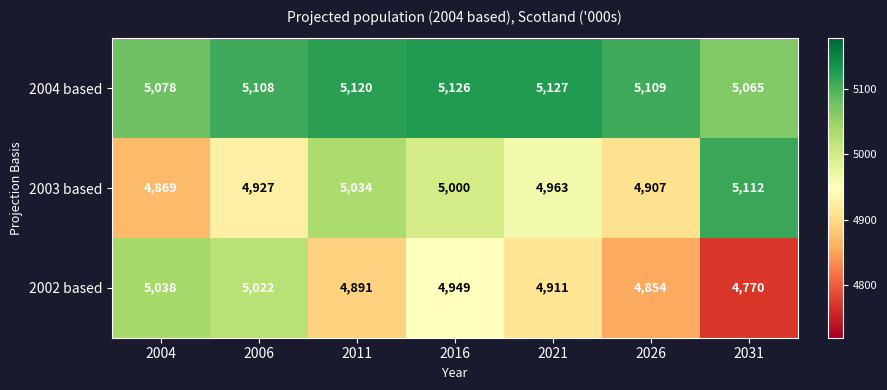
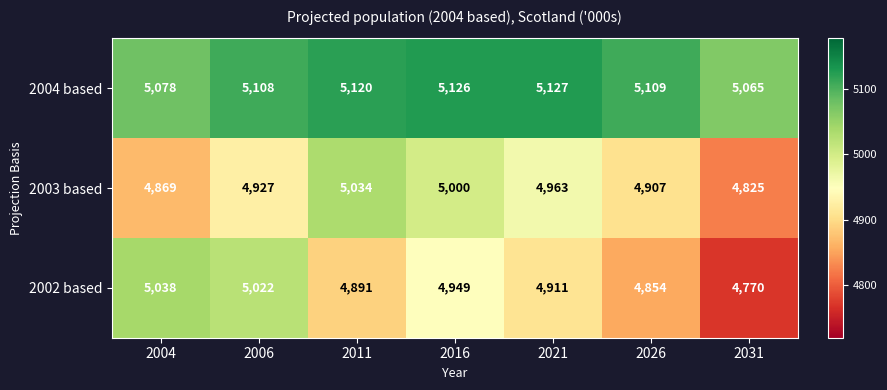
  {
    "2004 based": {
      "2004": "5,078",
      "2006": "5,108",
      "2011": "5,120",
      "2016": "5,126",
      "2021": "5,127",
      "2026": "5,109",
      "2031": "5,065"
    },
    "2003 based": {
      "2004": "4,869",
      "2006": "4,927",
      "2011": "5,034",
      "2016": "5,000",
      "2021": "4,963",
      "2026": "4,907",
-     "2031": "5,112"
+     "2031": "4,825"
    },
    "2002 based": {
      "2004": "5,038",
      "2006": "5,022",
      "2011": "4,891",
      "2016": "4,949",
      "2021": "4,911",
      "2026": "4,854",
      "2031": "4,770"
    }
  }
